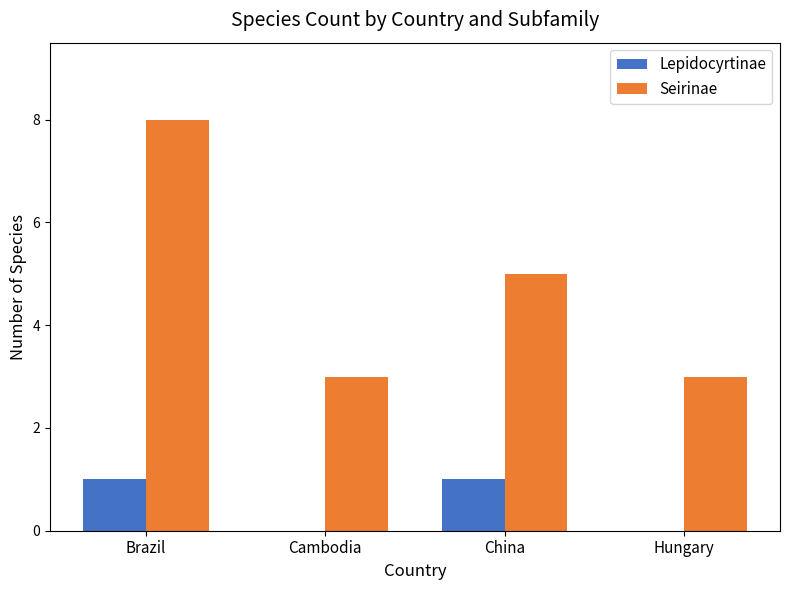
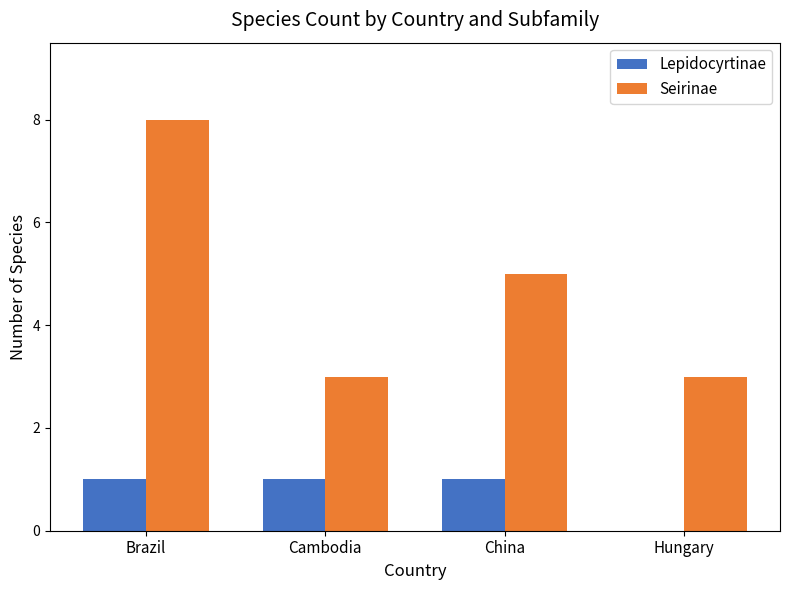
  {
    "Lepidocyrtinae": {
      "Brazil": 1,
-     "Cambodia": 0,
+     "Cambodia": 1,
      "China": 1,
      "Hungary": 0
    },
    "Seirinae": {
      "Brazil": 8,
      "Cambodia": 3,
      "China": 5,
      "Hungary": 3
    }
  }
